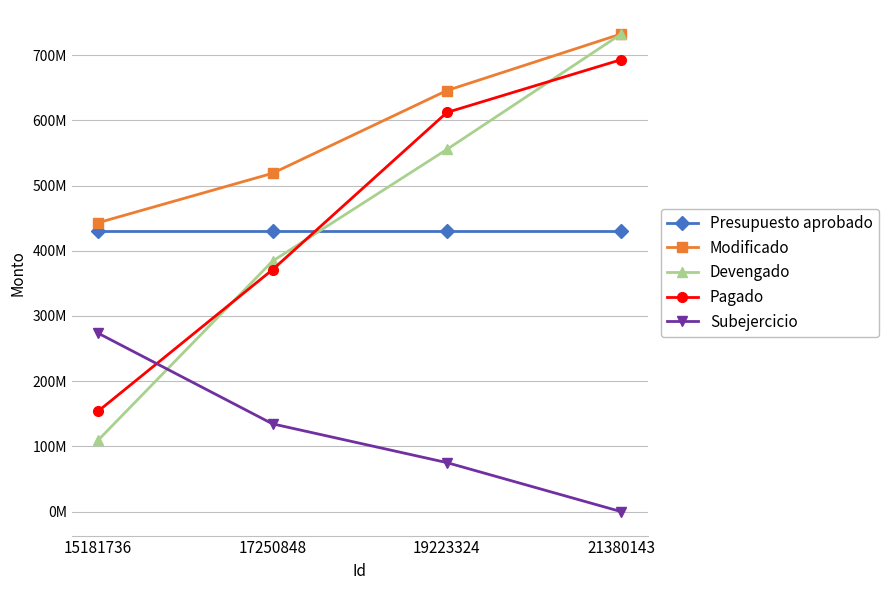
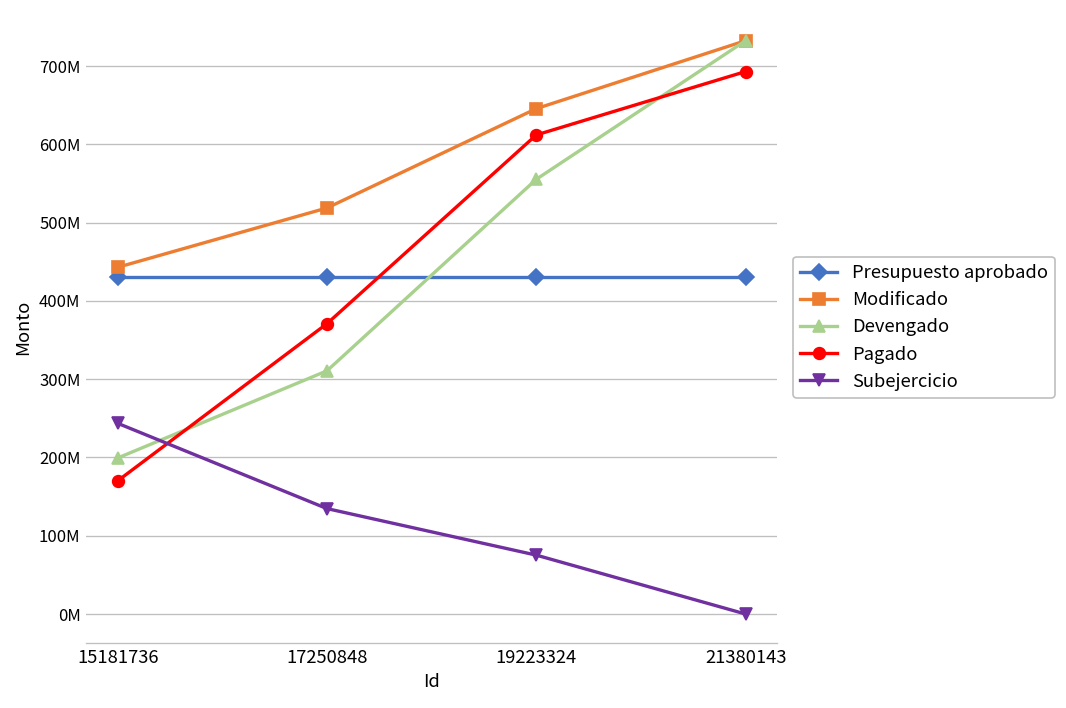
  {
    "Presupuesto aprobado": {
      "15181736": 430000000,
      "17250848": 430000000,
      "19223324": 430000000,
      "21380143": 430000000
    },
    "Modificado": {
      "15181736": 440000000,
      "17250848": 520000000,
      "19223324": 650000000
    },
    "Devengado": {
-     "15181736": 110000000,
-     "17250848": 380000000,
+     "15181736": 200000000,
+     "17250848": 310000000,
      "19223324": 560000000
    },
    "Pagado": {
-     "15181736": 150000000,
+     "15181736": 170000000,
      "17250848": 370000000,
      "19223324": 610000000,
      "21380143": 690000000
    },
    "Subejercicio": {
-     "15181736": 270000000,
+     "15181736": 240000000,
      "17250848": 130000000,
      "19223324": 80000000,
      "21380143": 0
    }
  }
